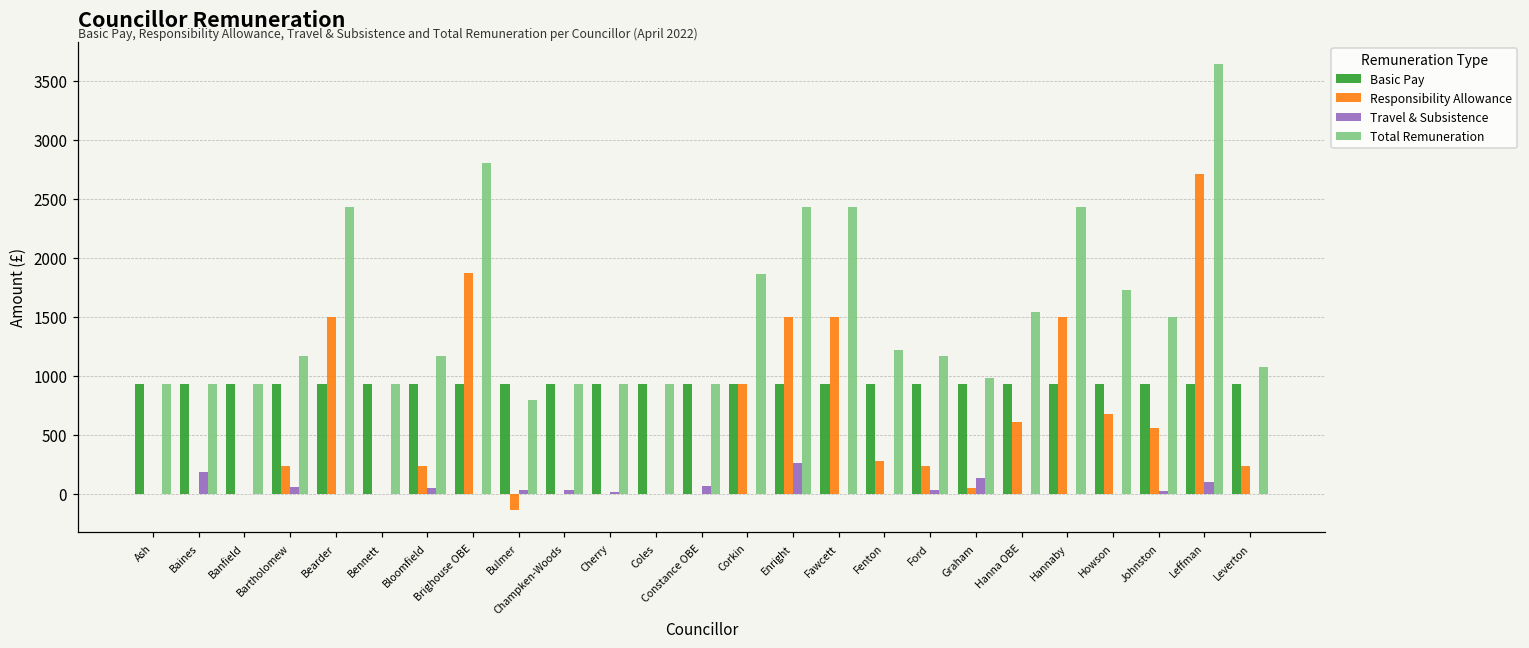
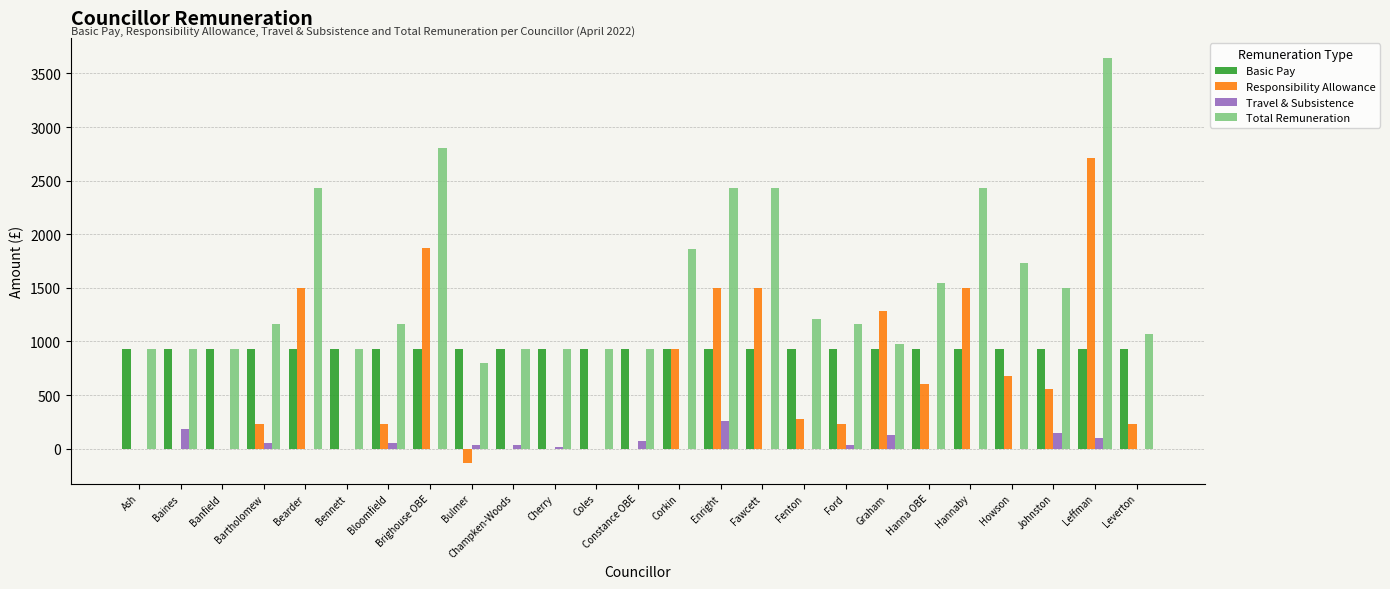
  {
    "Basic Pay": {
      "Ash": 930,
      "Baines": 930,
      "Banfield": 930,
      "Bartholomew": 930,
      "Bearder": 930,
      "Bennett": 930,
      "Bloomfield": 930,
      "Brighouse OBE": 930,
      "Bulmer": 930,
      "Champken-Woods": 930,
      "Cherry": 930,
      "Coles": 930,
      "Constance OBE": 930,
      "Corkin": 930,
      "Enright": 930,
      "Fawcett": 930,
      "Fenton": 930,
      "Ford": 930,
      "Graham": 930,
      "Hanna OBE": 930,
      "Hannaby": 930,
      "Howson": 930,
      "Johnston": 930,
      "Leffman": 930,
      "Leverton": 930
    },
    "Responsibility Allowance": {
      "Ash": 0,
      "Baines": 0,
      "Banfield": 0,
      "Bartholomew": 230,
      "Bearder": 1490,
      "Bennett": 0,
      "Bloomfield": 230,
      "Brighouse OBE": 1870,
      "Bulmer": -140,
      "Champken-Woods": 0,
      "Cherry": 0,
      "Coles": 0,
      "Constance OBE": 0,
      "Corkin": 930,
      "Enright": 1490,
      "Fawcett": 1490,
      "Fenton": 280,
      "Ford": 230,
-     "Graham": 50,
+     "Graham": 1280,
      "Hanna OBE": 610,
      "Hannaby": 1490,
      "Howson": 670,
      "Johnston": 560,
      "Leffman": 2710,
      "Leverton": 230
    },
    "Travel & Subsistence": {
      "Ash": 0,
      "Baines": 190,
      "Banfield": 0,
      "Bartholomew": 60,
      "Bearder": 0,
      "Bennett": 0,
      "Bloomfield": 50,
      "Brighouse OBE": 0,
      "Bulmer": 30,
      "Champken-Woods": 30,
      "Coles": 0,
      "Constance OBE": 70,
      "Corkin": 0,
      "Enright": 260,
      "Fawcett": 0,
      "Fenton": 0,
      "Ford": 30,
      "Graham": 130,
      "Hanna OBE": 0,
      "Hannaby": 0,
      "Howson": 0,
-     "Johnston": 20,
+     "Johnston": 140,
      "Leffman": 100,
      "Leverton": 0
    },
    "Total Remuneration": {
      "Ash": 930,
      "Baines": 930,
      "Banfield": 930,
      "Bartholomew": 1170,
      "Bearder": 2430,
      "Bennett": 930,
      "Bloomfield": 1170,
      "Brighouse OBE": 2800,
      "Bulmer": 800,
      "Champken-Woods": 930,
      "Cherry": 930,
      "Coles": 930,
      "Constance OBE": 930,
      "Corkin": 1860,
      "Enright": 2430,
      "Fawcett": 2430,
      "Fenton": 1210,
      "Ford": 1170,
      "Graham": 980,
      "Hanna OBE": 1540,
      "Hannaby": 2430,
      "Howson": 1730,
      "Johnston": 1490,
      "Leffman": 3640,
      "Leverton": 1070
    }
  }
